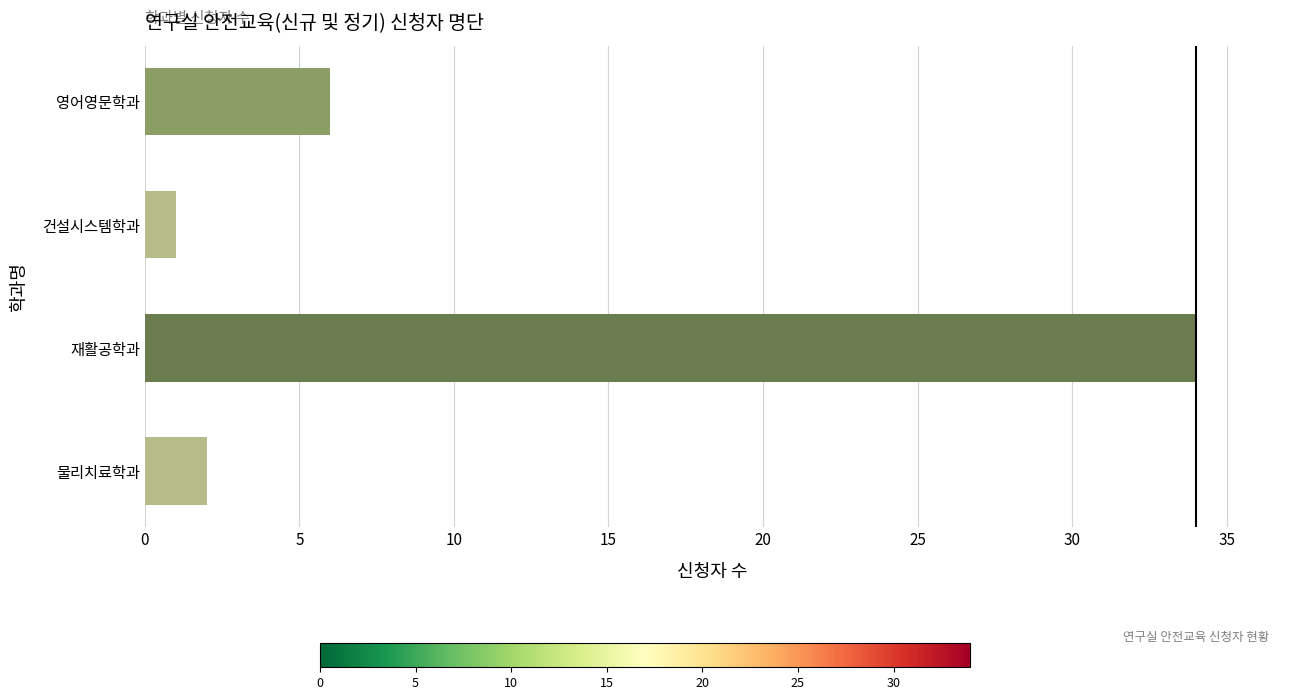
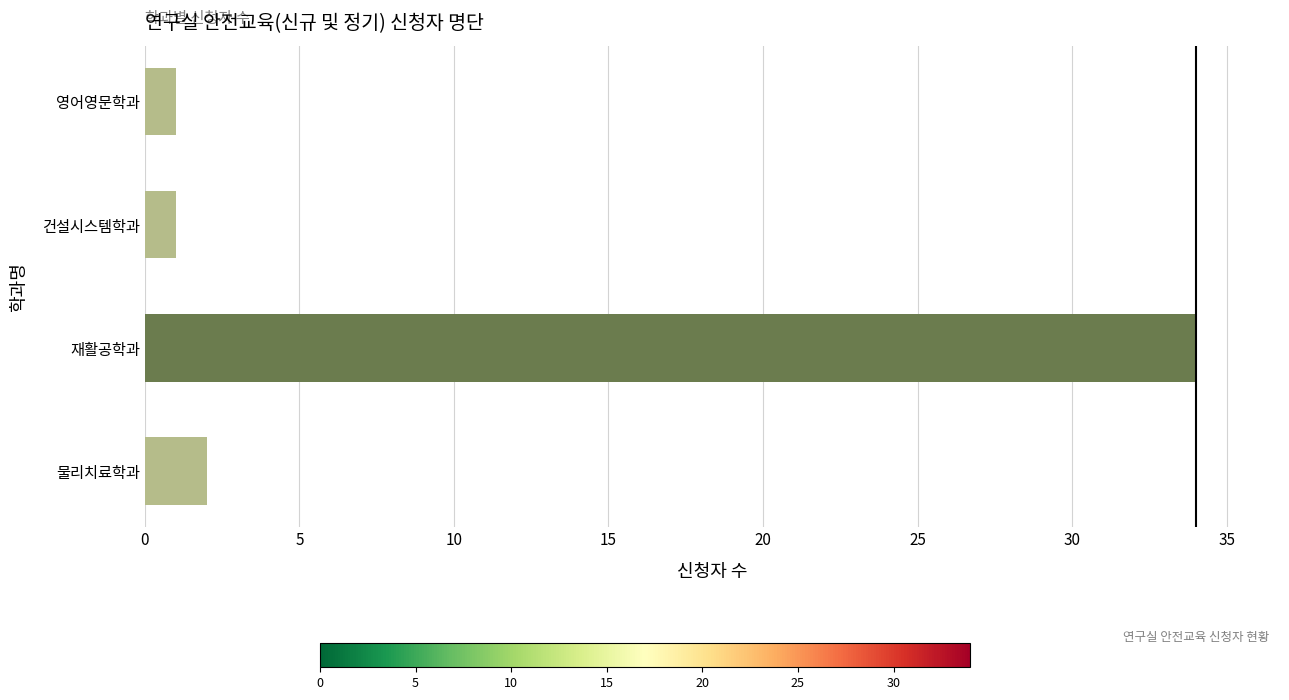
  {
-   "영어영문학과": 6,
+   "영어영문학과": 1,
    "건설시스템학과": 1,
    "재활공학과": 34,
    "물리치료학과": 2
  }
